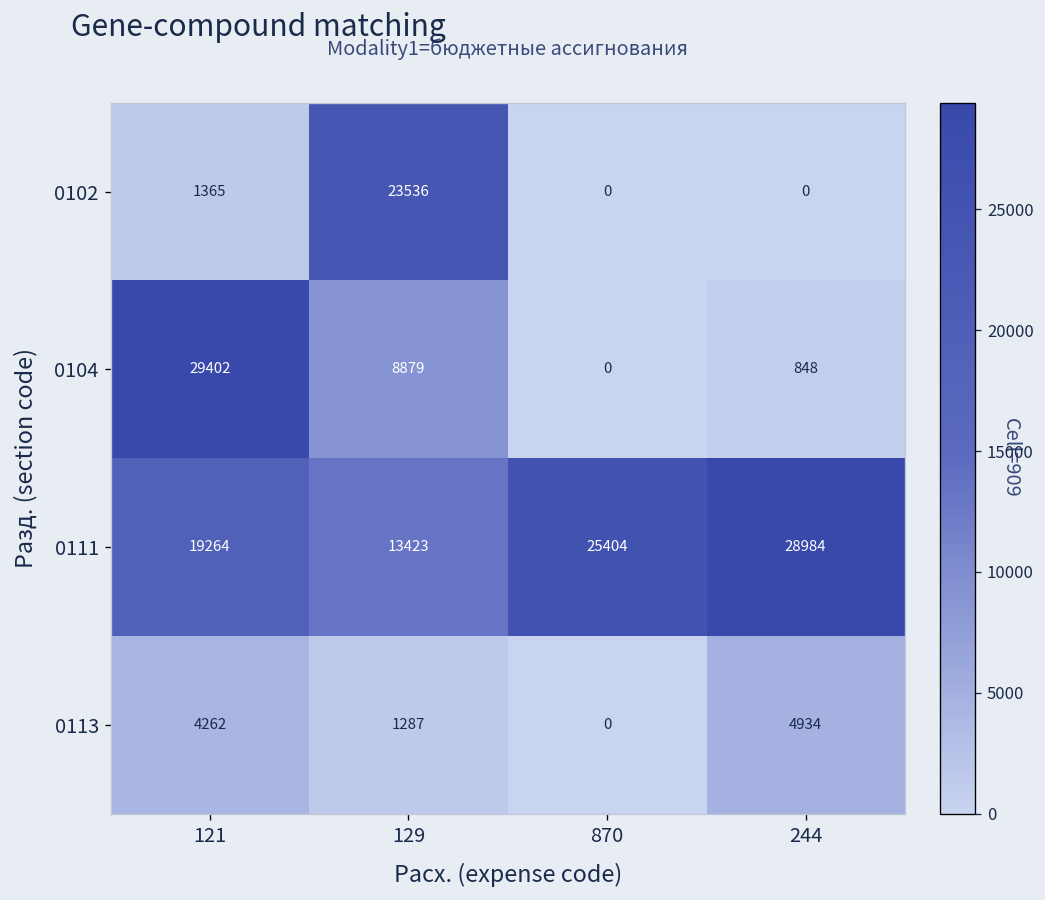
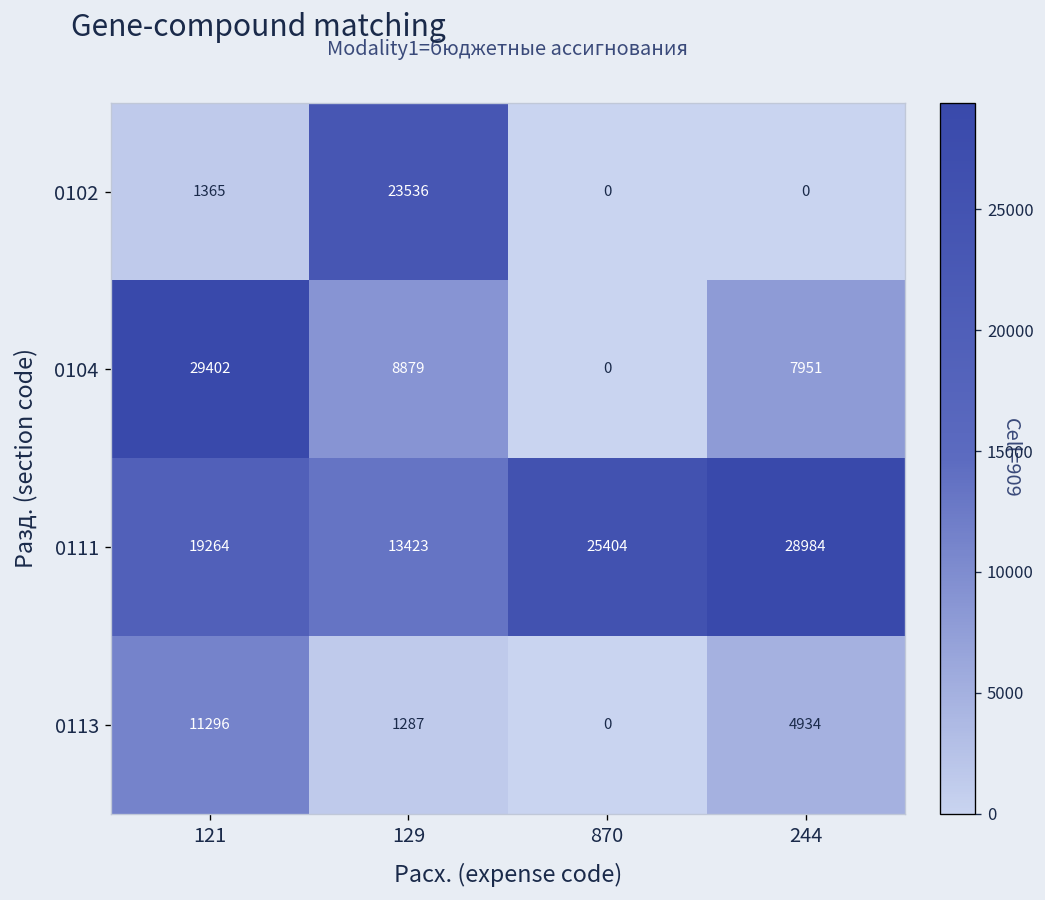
  {
    "0102": {
      "121": 1365,
      "129": 23536,
      "870": 0,
      "244": 0
    },
    "0104": {
      "121": 29402,
      "129": 8879,
      "870": 0,
-     "244": 848
+     "244": 7951
    },
    "0111": {
      "121": 19264,
      "129": 13423,
      "870": 25404,
      "244": 28984
    },
    "0113": {
-     "121": 4262,
+     "121": 11296,
      "129": 1287,
      "870": 0,
      "244": 4934
    }
  }
